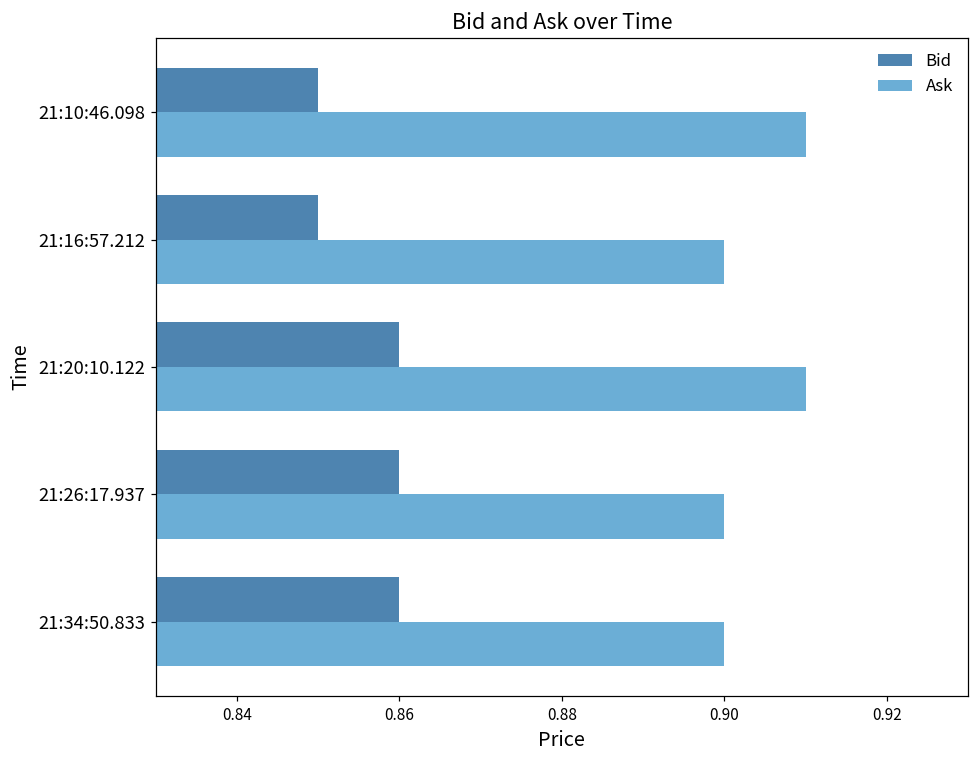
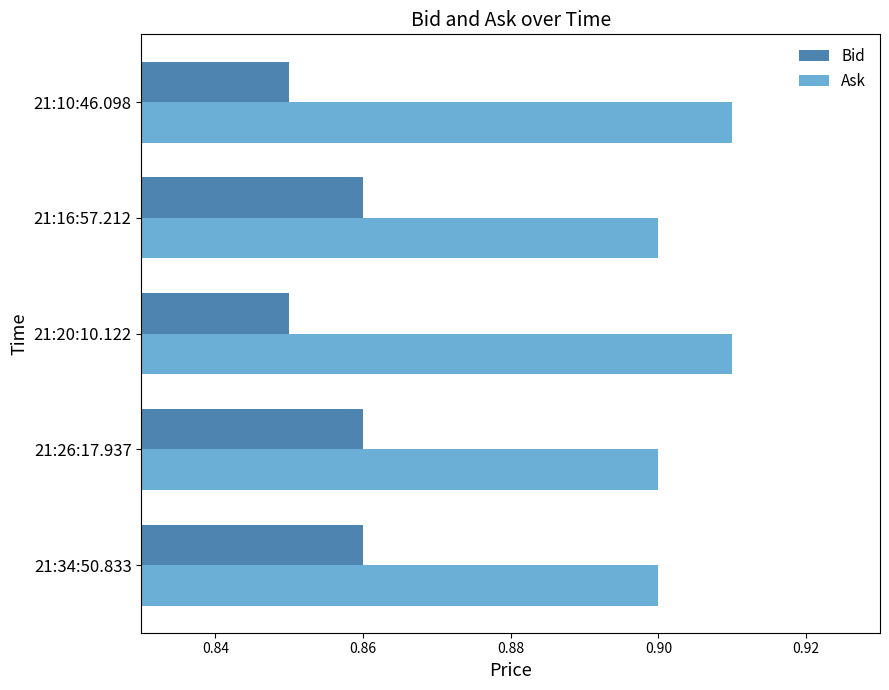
  {
    "Bid": {
      "21:10:46.098": 0.85,
-     "21:16:57.212": 0.85,
-     "21:20:10.122": 0.86,
+     "21:16:57.212": 0.86,
+     "21:20:10.122": 0.85,
      "21:26:17.937": 0.86,
      "21:34:50.833": 0.86
    },
    "Ask": {
      "21:10:46.098": 0.91,
      "21:16:57.212": 0.90,
      "21:20:10.122": 0.91,
      "21:26:17.937": 0.90,
      "21:34:50.833": 0.90
    }
  }
